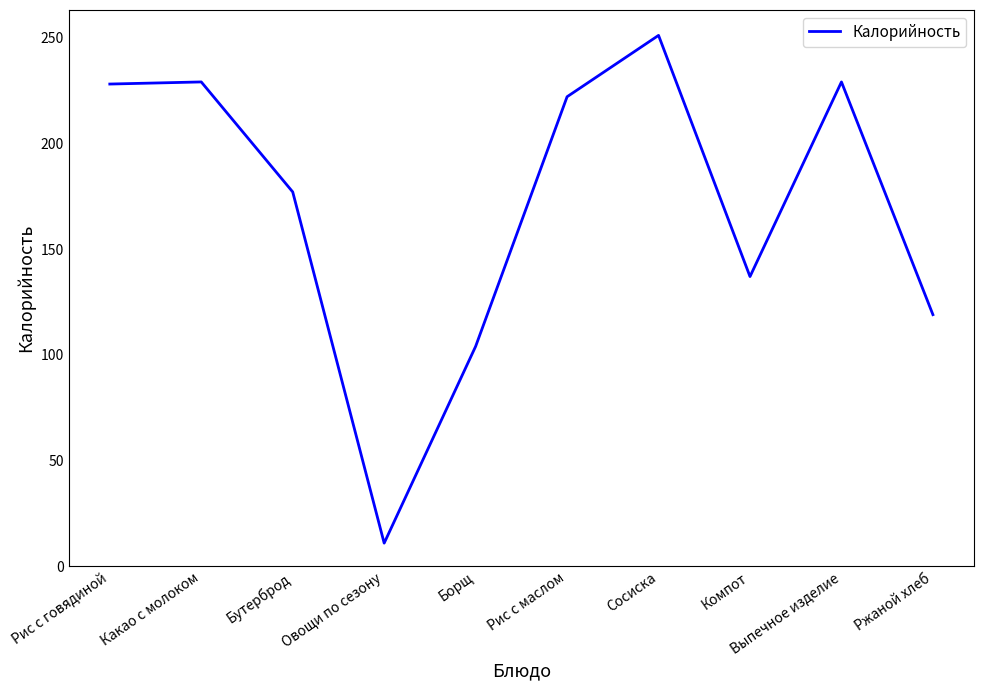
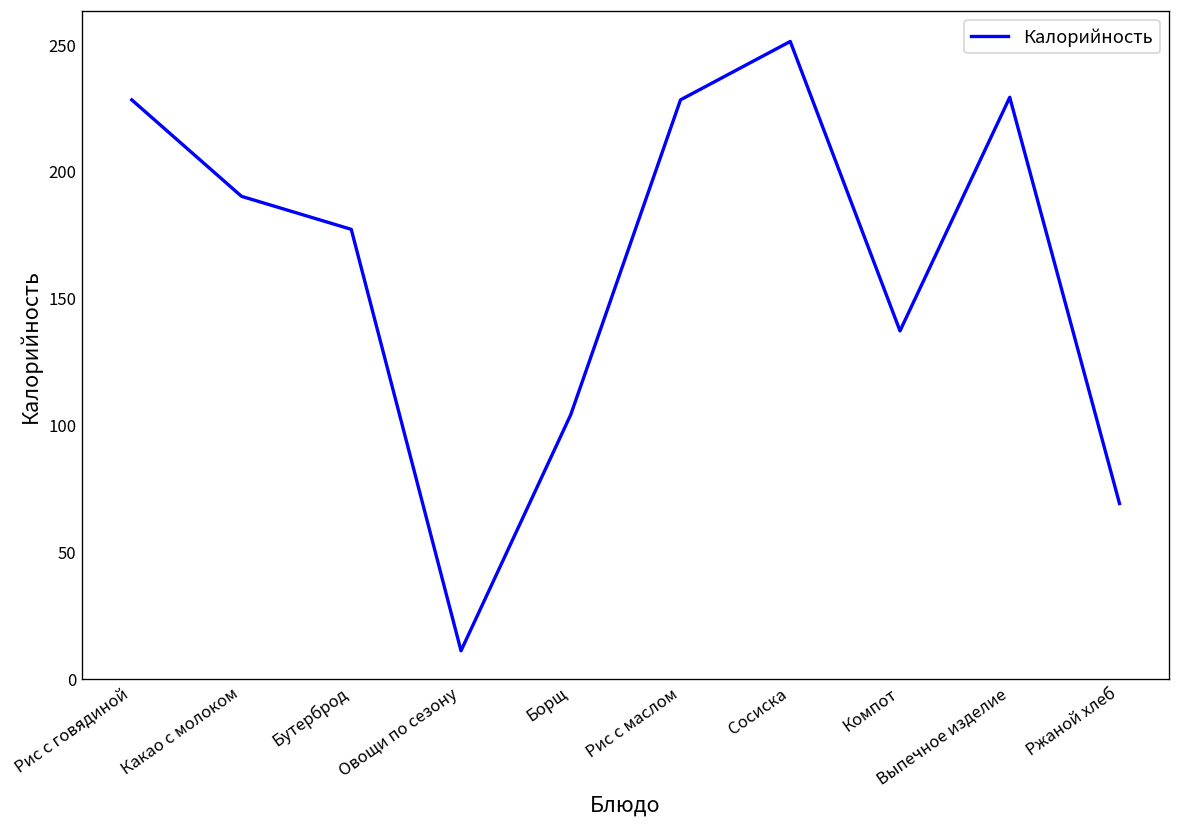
  {
    "Рис с говядиной": 228,
-   "Какао с молоком": 229,
+   "Какао с молоком": 190,
    "Бутерброд": 177,
    "Овощи по сезону": 11,
    "Борщ": 104,
-   "Рис с маслом": 222,
+   "Рис с маслом": 228,
    "Сосиска": 251,
    "Компот": 137,
    "Выпечное изделие": 229,
-   "Ржаной хлеб": 119
+   "Ржаной хлеб": 69
  }
